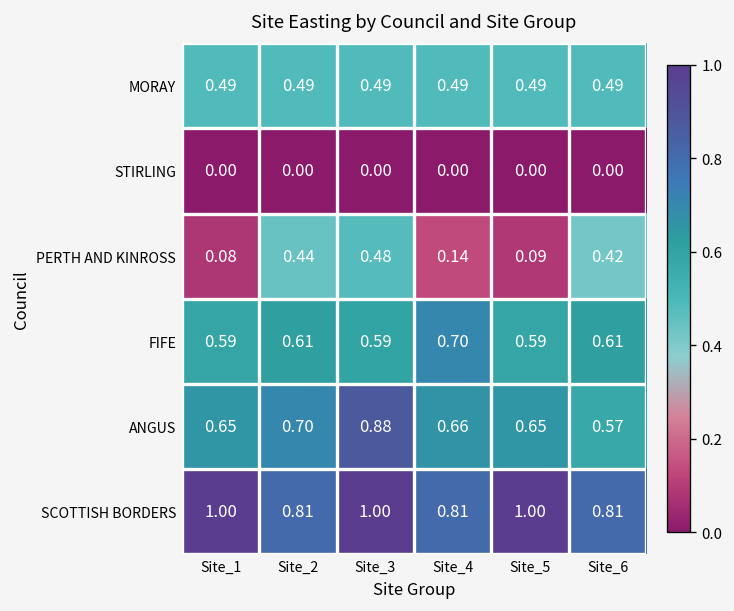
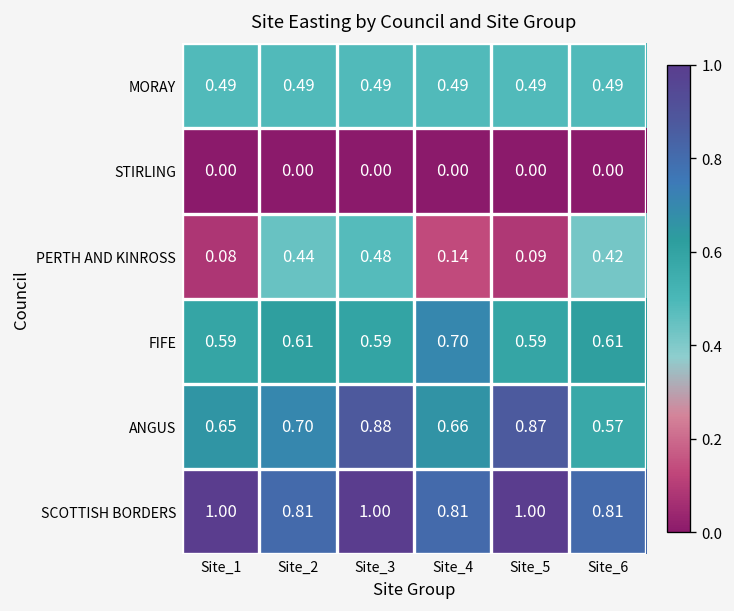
  {
    "MORAY": {
      "Site_1": 0.49,
      "Site_2": 0.49,
      "Site_3": 0.49,
      "Site_4": 0.49,
      "Site_5": 0.49,
      "Site_6": 0.49
    },
    "STIRLING": {
      "Site_1": 0.00,
      "Site_2": 0.00,
      "Site_3": 0.00,
      "Site_4": 0.00,
      "Site_5": 0.00,
      "Site_6": 0.00
    },
    "PERTH AND KINROSS": {
      "Site_1": 0.08,
      "Site_2": 0.44,
      "Site_3": 0.48,
      "Site_4": 0.14,
      "Site_5": 0.09,
      "Site_6": 0.42
    },
    "FIFE": {
      "Site_1": 0.59,
      "Site_2": 0.61,
      "Site_3": 0.59,
      "Site_4": 0.70,
      "Site_5": 0.59,
      "Site_6": 0.61
    },
    "ANGUS": {
      "Site_1": 0.65,
      "Site_2": 0.70,
      "Site_3": 0.88,
      "Site_4": 0.66,
-     "Site_5": 0.65,
+     "Site_5": 0.87,
      "Site_6": 0.57
    },
    "SCOTTISH BORDERS": {
      "Site_1": 1.00,
      "Site_2": 0.81,
      "Site_3": 1.00,
      "Site_4": 0.81,
      "Site_5": 1.00,
      "Site_6": 0.81
    }
  }
